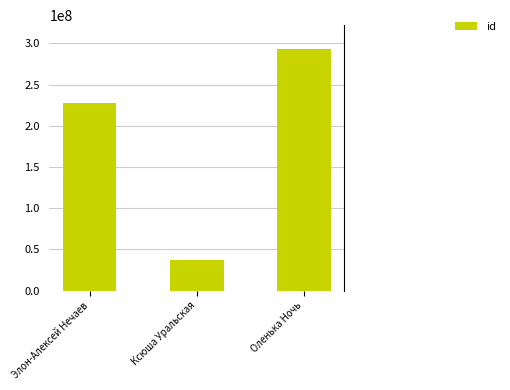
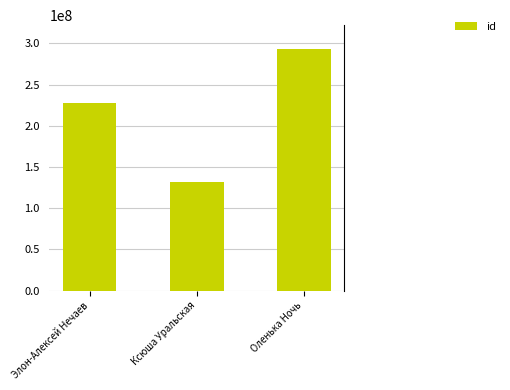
  {
    "Элон-Алексей Нечаев": 230000000,
-   "Ксюша Уральская": 40000000,
+   "Ксюша Уральская": 130000000,
    "Оленька Ночь": 290000000
  }
